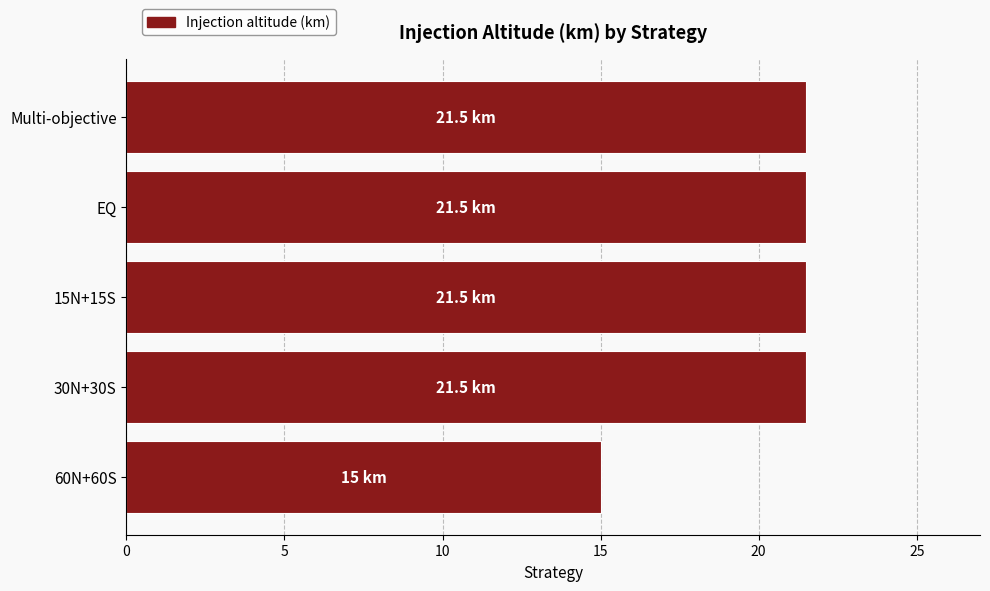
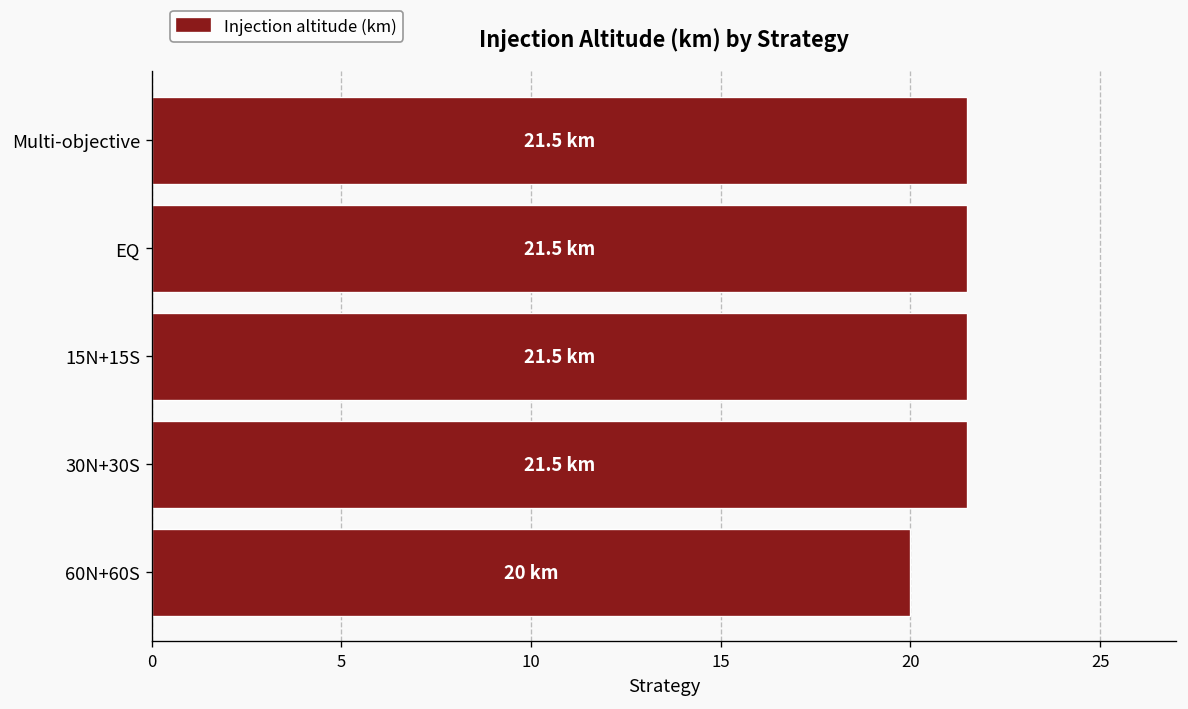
  {
    "Multi-objective": 21.5,
    "EQ": 21.5,
    "15N+15S": 21.5,
    "30N+30S": 21.5,
-   "60N+60S": 15
+   "60N+60S": 20
  }
